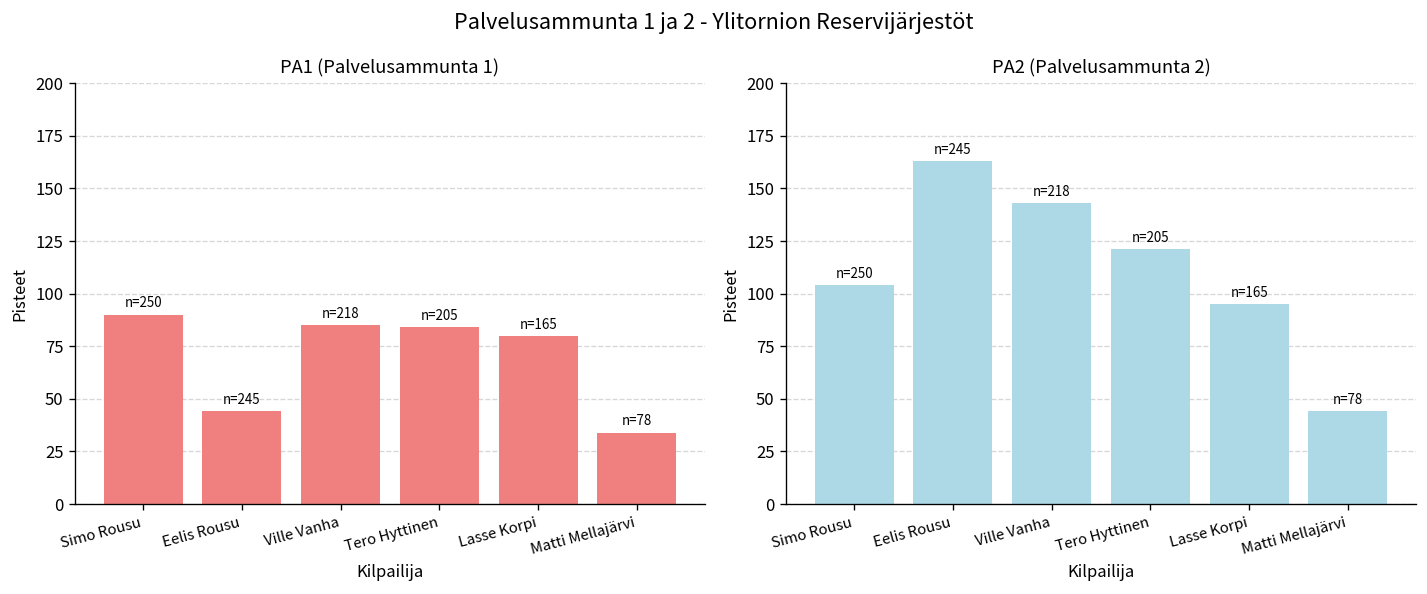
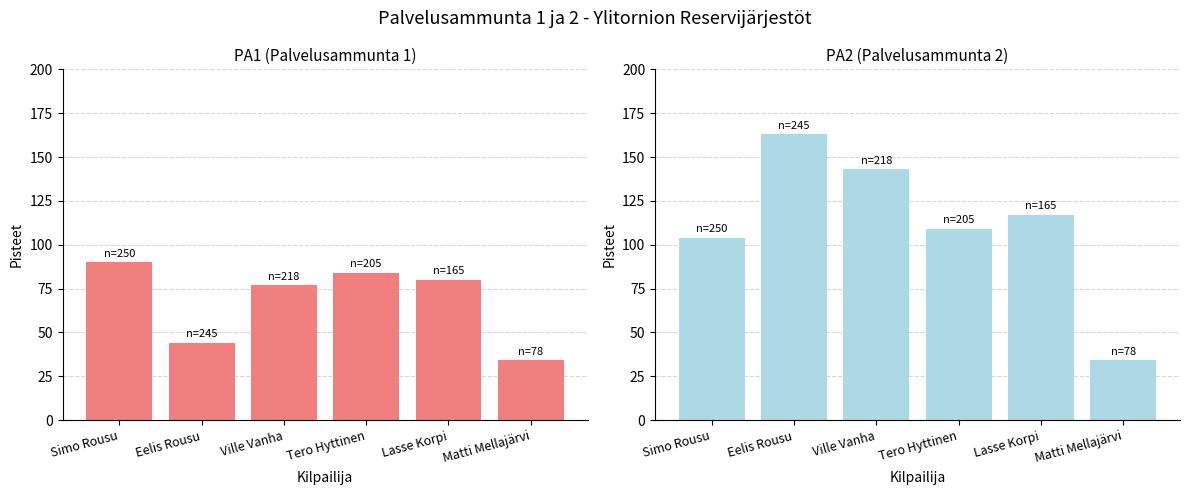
  {
    "PA1 (Palvelusammunta 1)": {
-     "Ville Vanha": 85
+     "Ville Vanha": 77
    },
    "PA2 (Palvelusammunta 2)": {
-     "Tero Hyttinen": 121,
-     "Lasse Korpi": 95,
-     "Matti Mellajärvi": 44
+     "Tero Hyttinen": 109,
+     "Lasse Korpi": 117,
+     "Matti Mellajärvi": 34
    }
  }
